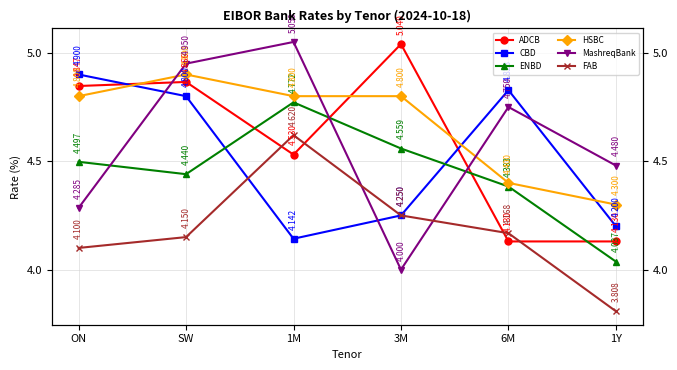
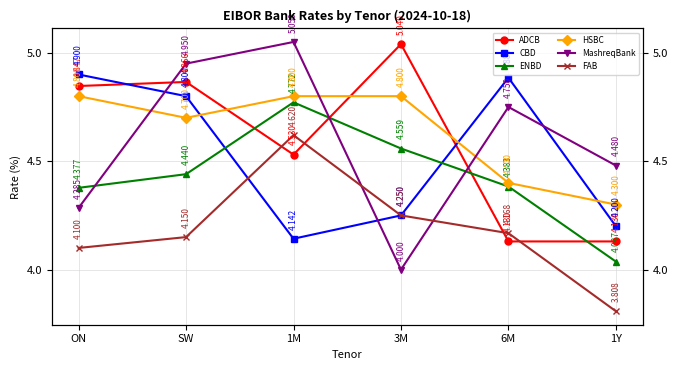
  {
    "ADCB": {
      "3M": 5.040
    },
    "CBD": {
-     "6M": 4.83
+     "6M": 4.89
    },
    "ENBD": {
-     "ON": 4.497,
+     "ON": 4.377,
      "SW": 4.440,
      "3M": 4.559
    },
    "HSBC": {
-     "SW": 4.900,
+     "SW": 4.700,
      "3M": 4.800,
      "1Y": 4.300
    },
    "MashreqBank": {
      "SW": 4.950,
      "1M": 5.050,
      "3M": 4.000,
      "1Y": 4.480
    },
    "FAB": {
      "ON": 4.100,
      "SW": 4.150,
      "1M": 4.620,
      "1Y": 3.808
    }
  }
